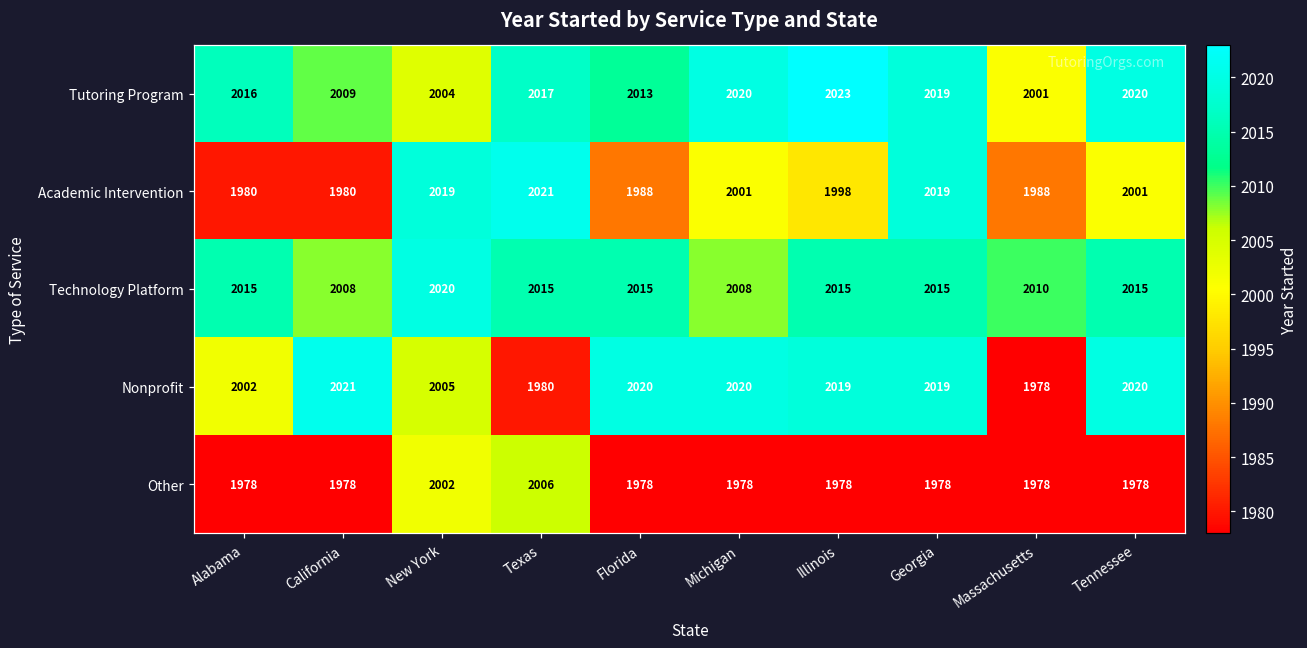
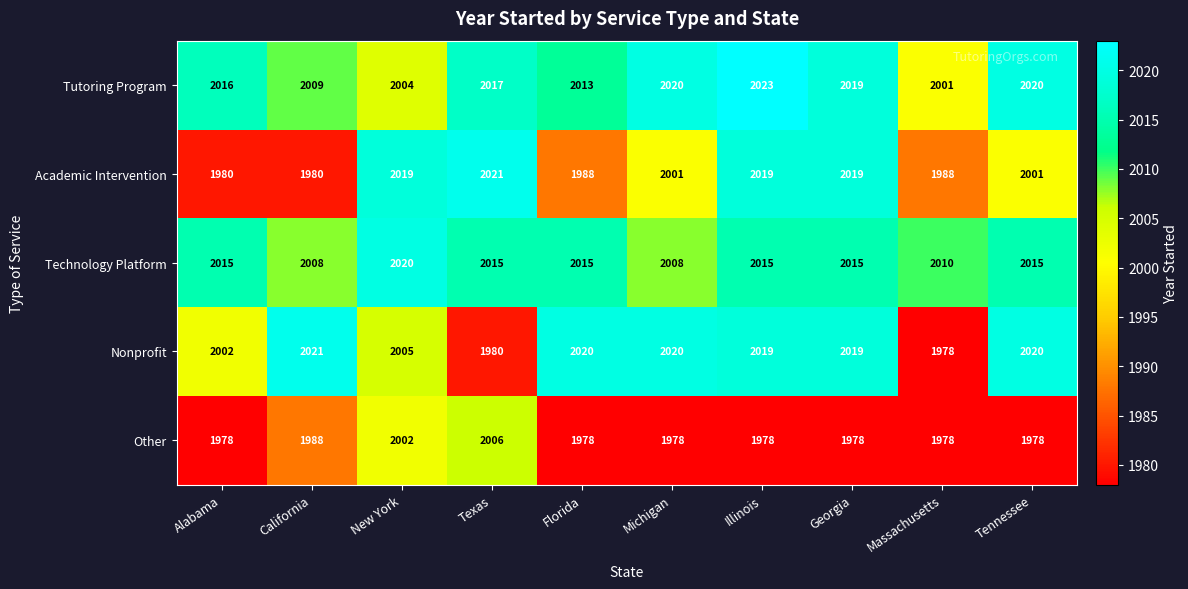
  {
    "Tutoring Program": {
      "Alabama": 2016,
      "California": 2009,
      "New York": 2004,
      "Texas": 2017,
      "Florida": 2013,
      "Michigan": 2020,
      "Illinois": 2023,
      "Georgia": 2019,
      "Massachusetts": 2001
    },
    "Academic Intervention": {
      "Alabama": 1980,
      "California": 1980,
      "New York": 2019,
      "Texas": 2021,
      "Florida": 1988,
      "Michigan": 2001,
-     "Illinois": 1998,
+     "Illinois": 2019,
      "Georgia": 2019,
      "Massachusetts": 1988,
      "Tennessee": 2001
    },
    "Technology Platform": {
      "Alabama": 2015,
      "California": 2008,
      "New York": 2020,
      "Texas": 2015,
      "Florida": 2015,
      "Michigan": 2008,
      "Illinois": 2015,
      "Georgia": 2015,
      "Massachusetts": 2010,
      "Tennessee": 2015
    },
    "Nonprofit": {
      "Alabama": 2002,
      "California": 2021,
      "New York": 2005,
      "Texas": 1980,
      "Florida": 2020,
      "Michigan": 2020,
      "Illinois": 2019,
      "Georgia": 2019,
      "Massachusetts": 1978,
      "Tennessee": 2020
    },
    "Other": {
      "Alabama": 1978,
-     "California": 1978,
+     "California": 1988,
      "New York": 2002,
      "Texas": 2006,
      "Florida": 1978,
      "Michigan": 1978,
      "Illinois": 1978,
      "Georgia": 1978,
      "Massachusetts": 1978,
      "Tennessee": 1978
    }
  }
